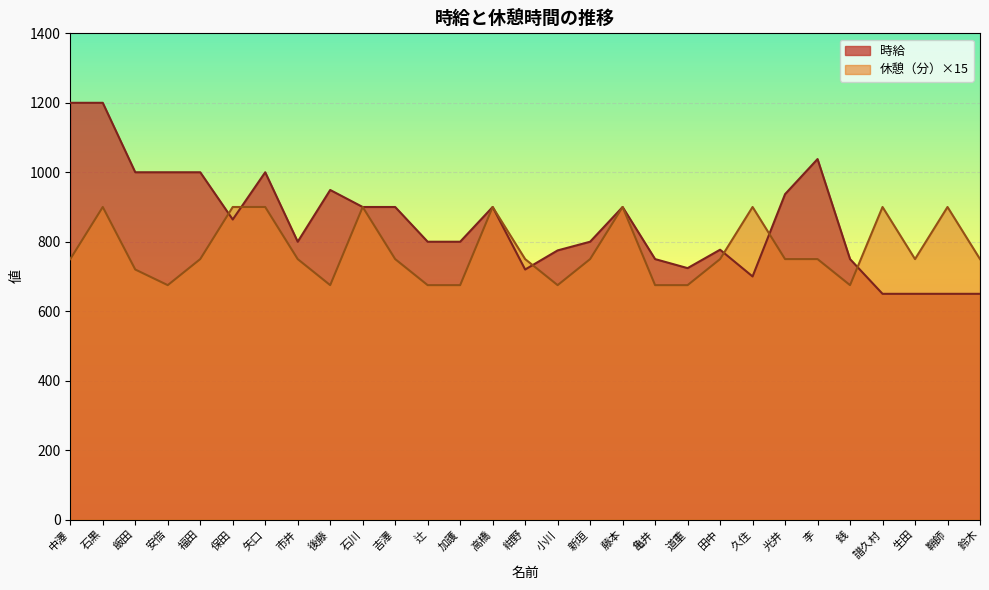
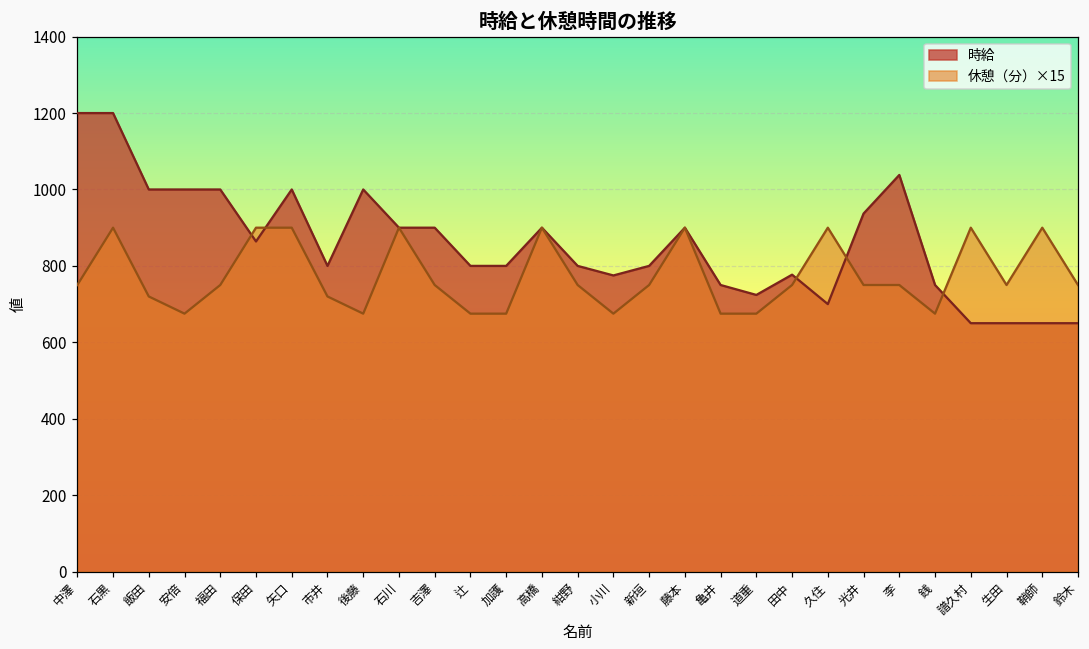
  {
    "時給": {
      "中澤": 1200,
      "石黒": 1200,
      "飯田": 1000,
      "安倍": 1000,
      "福田": 1000,
      "保田": 860,
      "矢口": 1000,
      "市井": 800,
-     "後藤": 950,
+     "後藤": 1000,
      "吉澤": 900,
      "辻": 800,
      "加護": 800,
-     "紺野": 720,
+     "紺野": 800,
      "小川": 780,
      "新垣": 800,
      "亀井": 750,
      "道重": 720,
      "田中": 780,
      "久住": 700,
      "光井": 940,
      "李": 1040,
      "銭": 750,
      "譜久村": 650,
      "生田": 650,
      "鞘師": 650,
      "鈴木": 650
    },
    "休憩（分）×15": {
      "中澤": 750,
      "石黒": 900,
      "飯田": 720,
      "安倍": 680,
      "福田": 750,
      "保田": 900,
      "矢口": 900,
-     "市井": 750,
+     "市井": 720,
      "後藤": 680,
      "吉澤": 750,
      "辻": 680,
      "加護": 680,
      "紺野": 750,
      "小川": 680,
      "新垣": 750,
      "亀井": 680,
      "道重": 680,
      "田中": 750,
      "久住": 900,
      "光井": 750,
      "李": 750,
      "銭": 680,
      "譜久村": 900,
      "生田": 750,
      "鞘師": 900,
      "鈴木": 750
    }
  }
